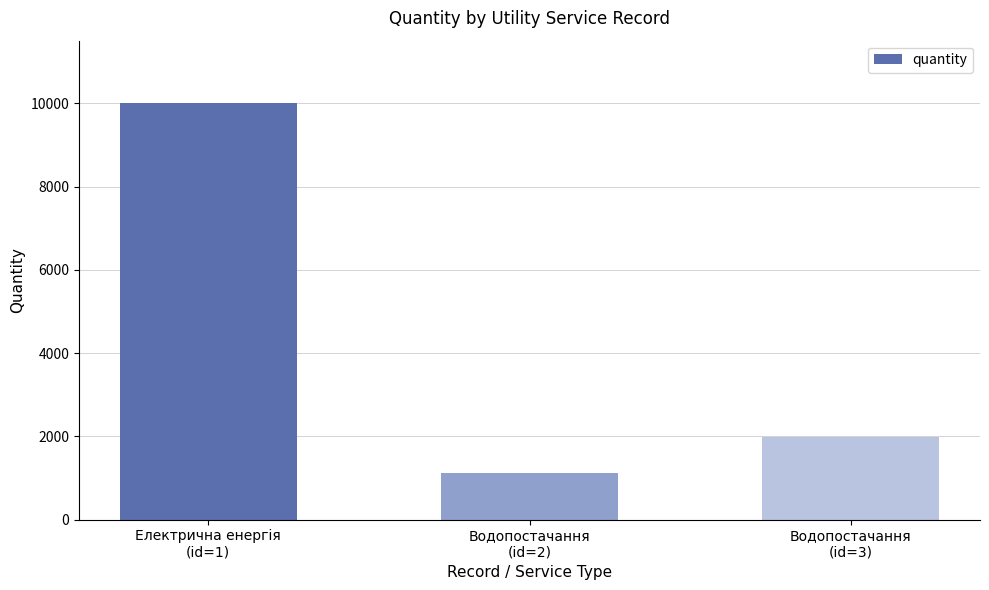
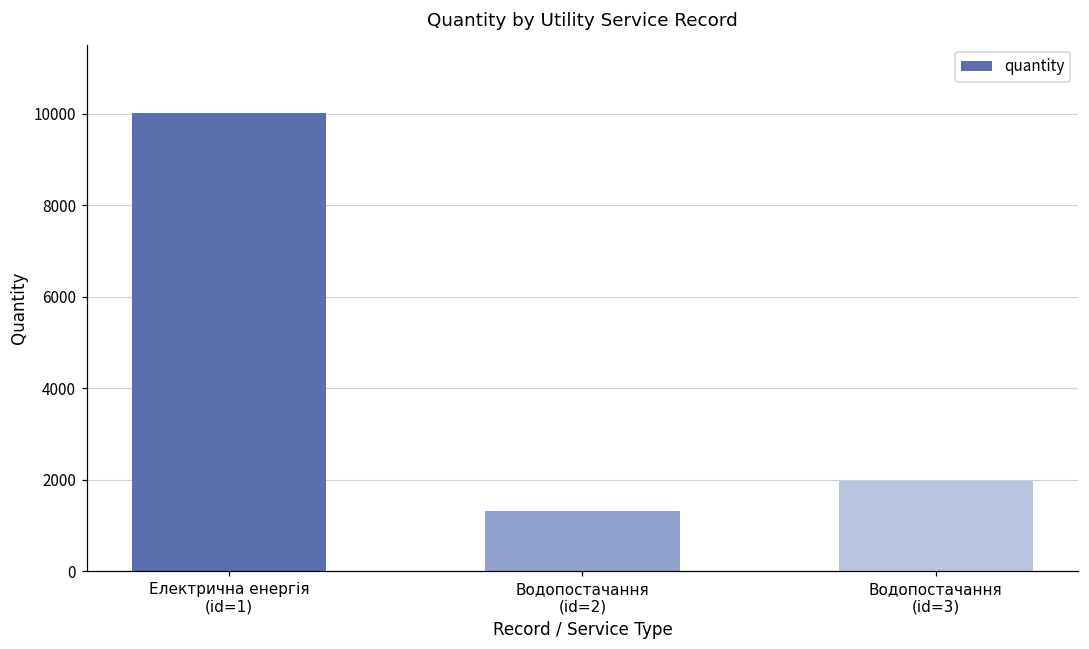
  {
    "Електрична енергія (id=1)": 10000,
-   "Водопостачання (id=2)": 1100,
+   "Водопостачання (id=2)": 1300,
    "Водопостачання (id=3)": 2000
  }
